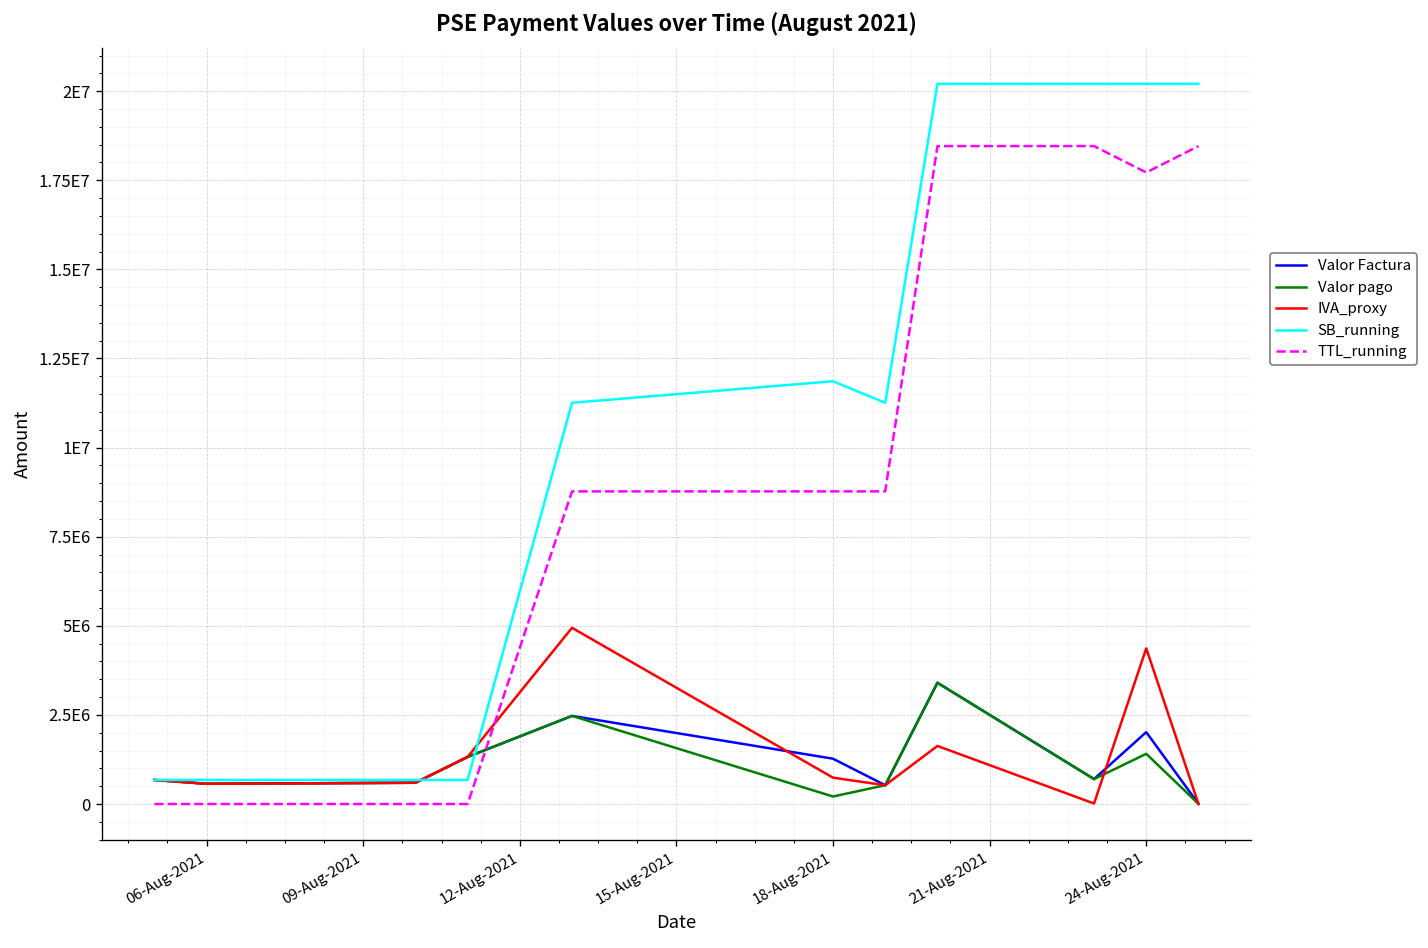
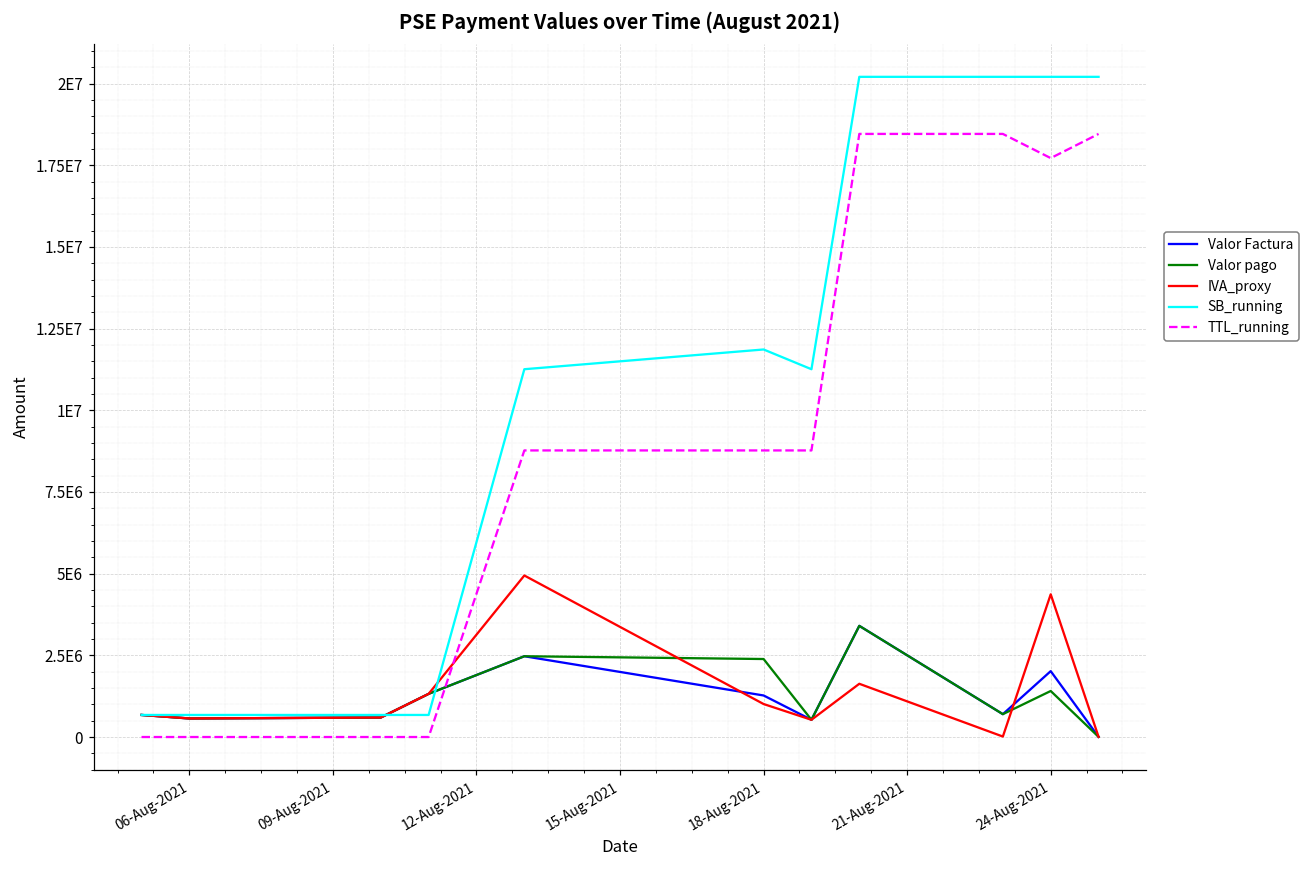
  {
    "Valor Factura": {
      "18-Aug-2021": 1300000,
      "24-Aug-2021": 2000000
    },
    "Valor pago": {
-     "18-Aug-2021": 200000,
+     "18-Aug-2021": 2400000,
      "24-Aug-2021": 1400000
    },
    "IVA_proxy": {
-     "18-Aug-2021": 700000,
+     "18-Aug-2021": 1000000,
      "24-Aug-2021": 4400000
    },
    "SB_running": {
      "06-Aug-2021": 700000,
      "18-Aug-2021": 11900000,
      "24-Aug-2021": 20200000
    },
    "TTL_running": {
      "06-Aug-2021": 0,
      "18-Aug-2021": 8800000,
      "24-Aug-2021": 17700000
    }
  }
